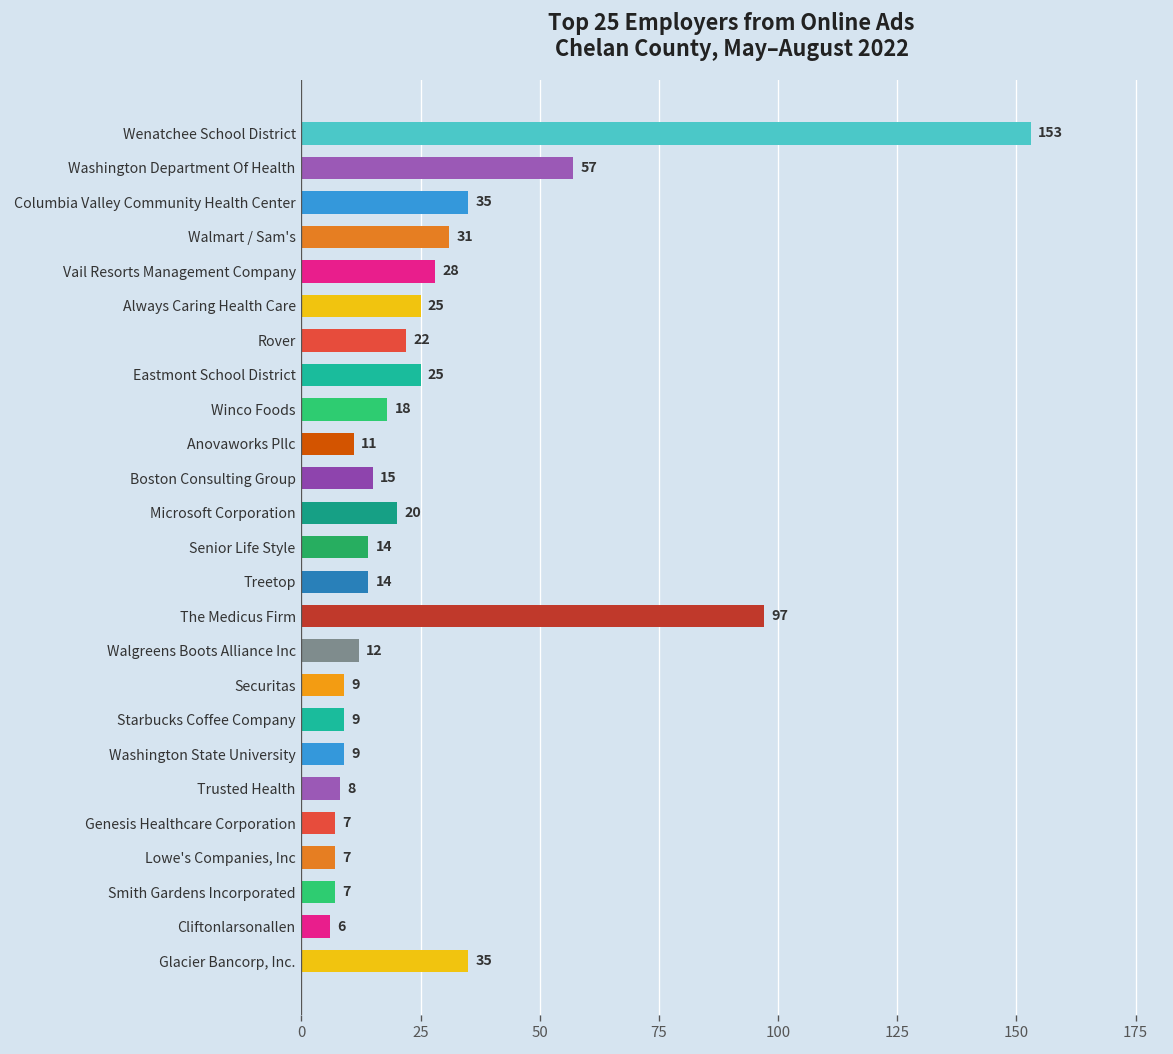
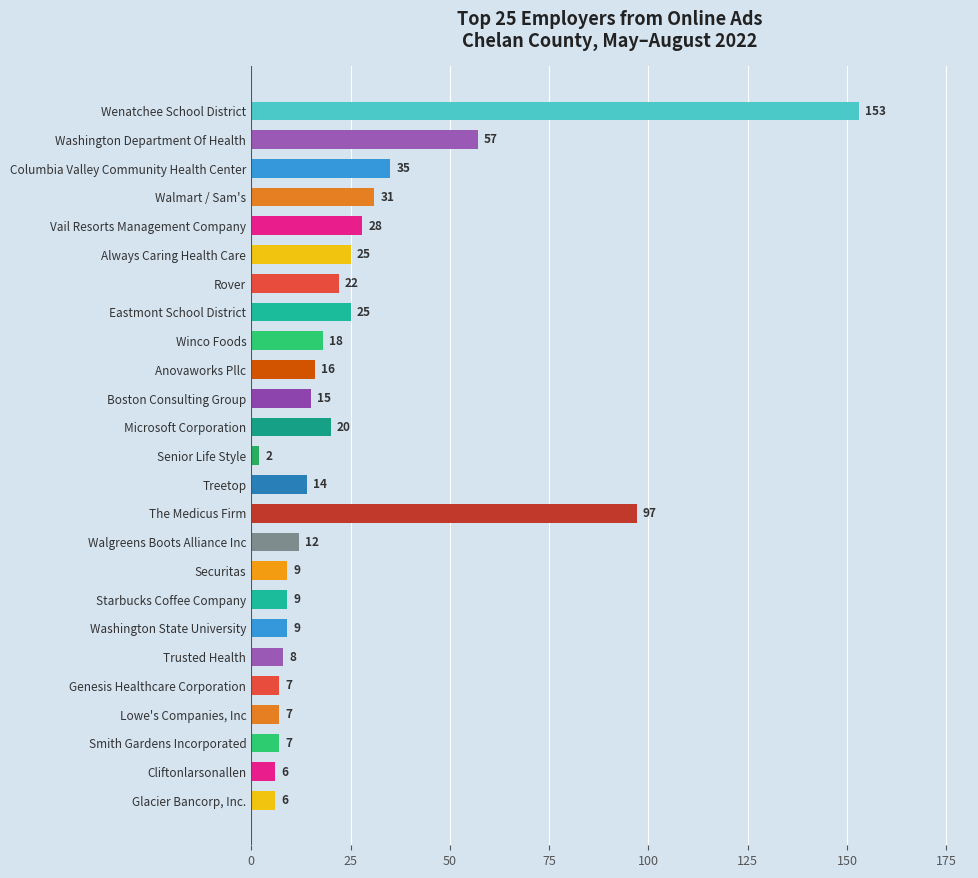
  {
    "Wenatchee School District": 153,
    "Washington Department Of Health": 57,
    "Columbia Valley Community Health Center": 35,
    "Walmart / Sam's": 31,
    "Vail Resorts Management Company": 28,
    "Always Caring Health Care": 25,
    "Rover": 22,
    "Eastmont School District": 25,
    "Winco Foods": 18,
-   "Anovaworks Pllc": 11,
+   "Anovaworks Pllc": 16,
    "Boston Consulting Group": 15,
    "Microsoft Corporation": 20,
-   "Senior Life Style": 14,
+   "Senior Life Style": 2,
    "Treetop": 14,
    "The Medicus Firm": 97,
    "Walgreens Boots Alliance Inc": 12,
    "Securitas": 9,
    "Starbucks Coffee Company": 9,
    "Washington State University": 9,
    "Trusted Health": 8,
    "Genesis Healthcare Corporation": 7,
    "Lowe's Companies, Inc": 7,
    "Smith Gardens Incorporated": 7,
    "Cliftonlarsonallen": 6,
-   "Glacier Bancorp, Inc.": 35
+   "Glacier Bancorp, Inc.": 6
  }
